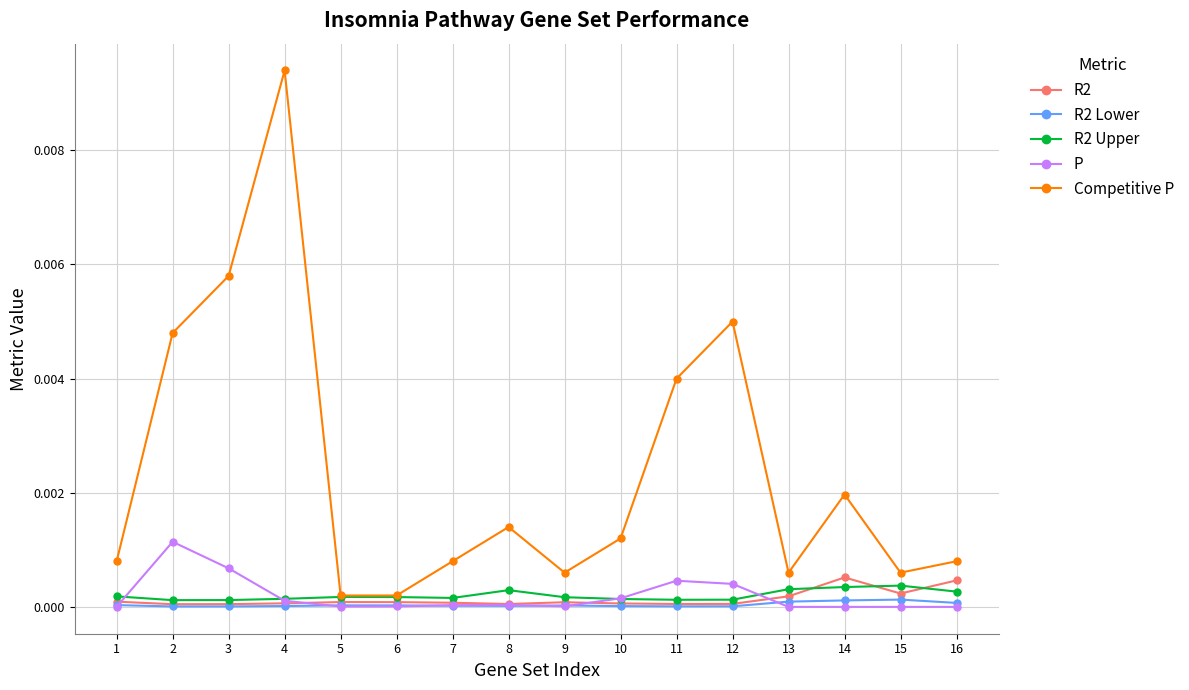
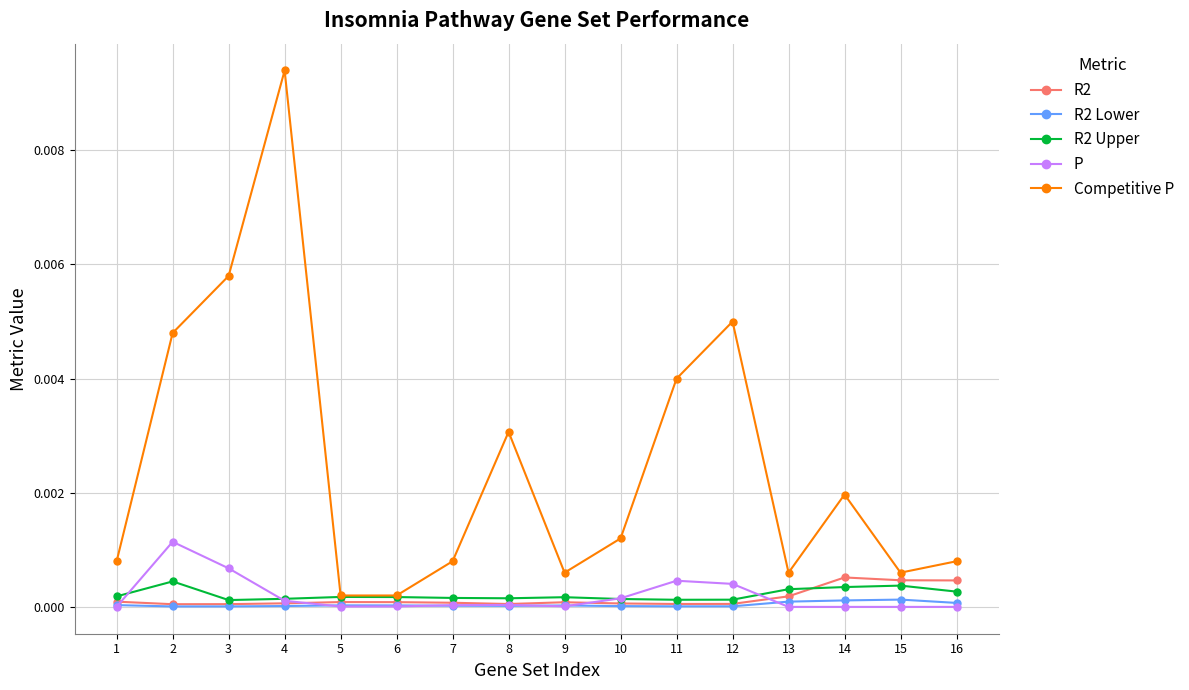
  {
    "R2": {
      "1": 0.0001,
      "5": 0.0001,
      "6": 0.0001,
      "9": 0.0001,
      "10": 0.0001,
      "13": 0.0002,
      "14": 0.0005,
-     "15": 0.0002,
+     "15": 0.0005,
      "16": 0.0005
    },
    "R2 Lower": {
      "4": 0.0000,
      "10": 0.0000,
      "13": 0.0001,
      "14": 0.0001,
      "15": 0.0001,
      "16": 0.0001
    },
    "R2 Upper": {
      "1": 0.0002,
-     "2": 0.0001,
+     "2": 0.0004,
      "3": 0.0001,
      "7": 0.0002,
-     "8": 0.0003,
+     "8": 0.0002,
      "9": 0.0002,
      "11": 0.0001,
      "12": 0.0001,
      "13": 0.0003,
      "14": 0.0003,
      "15": 0.0004,
      "16": 0.0003
    },
    "P": {
      "2": 0.0011,
      "3": 0.0007,
      "11": 0.0005,
      "12": 0.0004,
      "13": 0.0000,
      "14": 0.0000,
      "15": 0.0000,
      "16": 0.0000
    },
    "Competitive P": {
      "1": 0.0008,
      "2": 0.0048,
      "3": 0.0058,
      "4": 0.0094,
      "7": 0.0008,
-     "8": 0.0014,
+     "8": 0.0031,
      "9": 0.0006,
      "10": 0.0012,
      "11": 0.0040,
      "12": 0.0050,
      "13": 0.0006,
      "14": 0.0020,
      "15": 0.0006,
      "16": 0.0008
    }
  }
